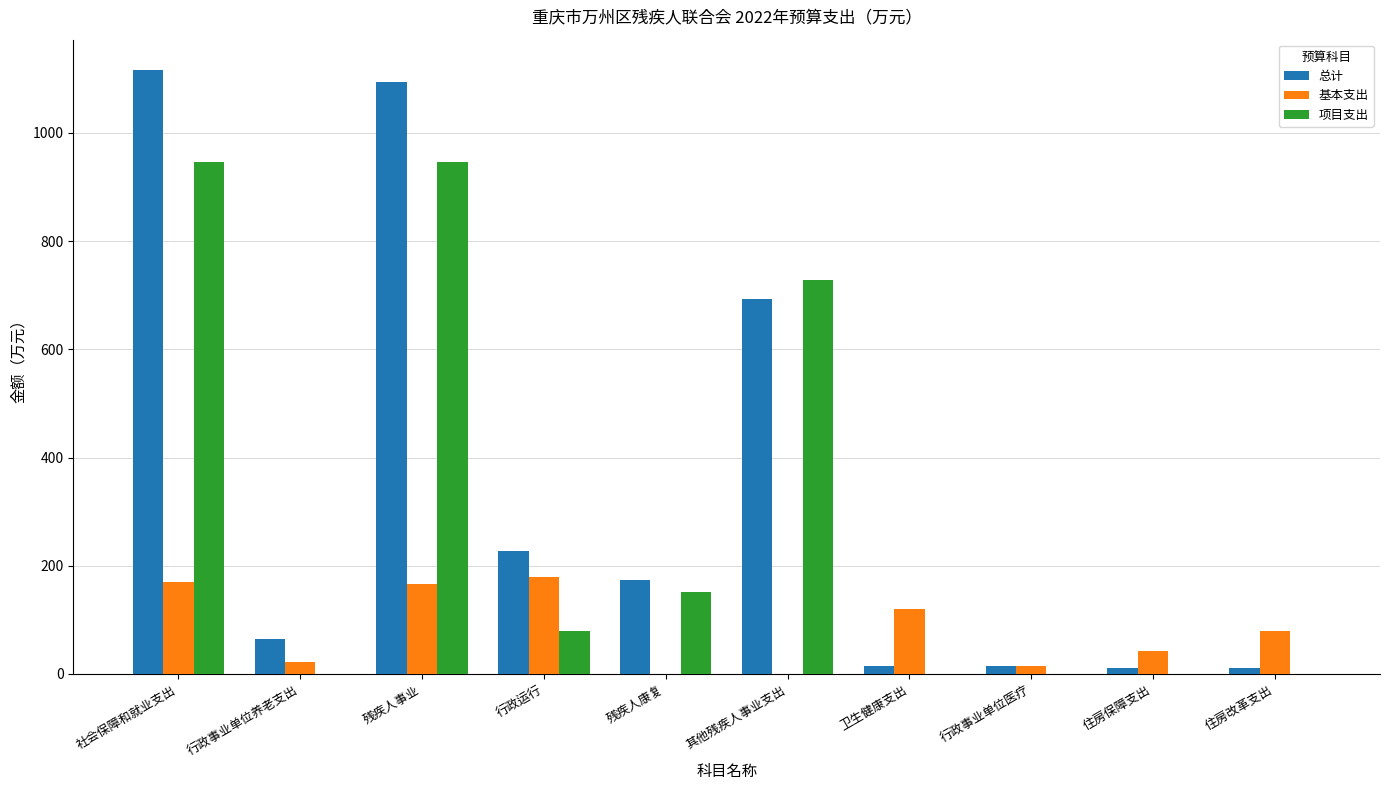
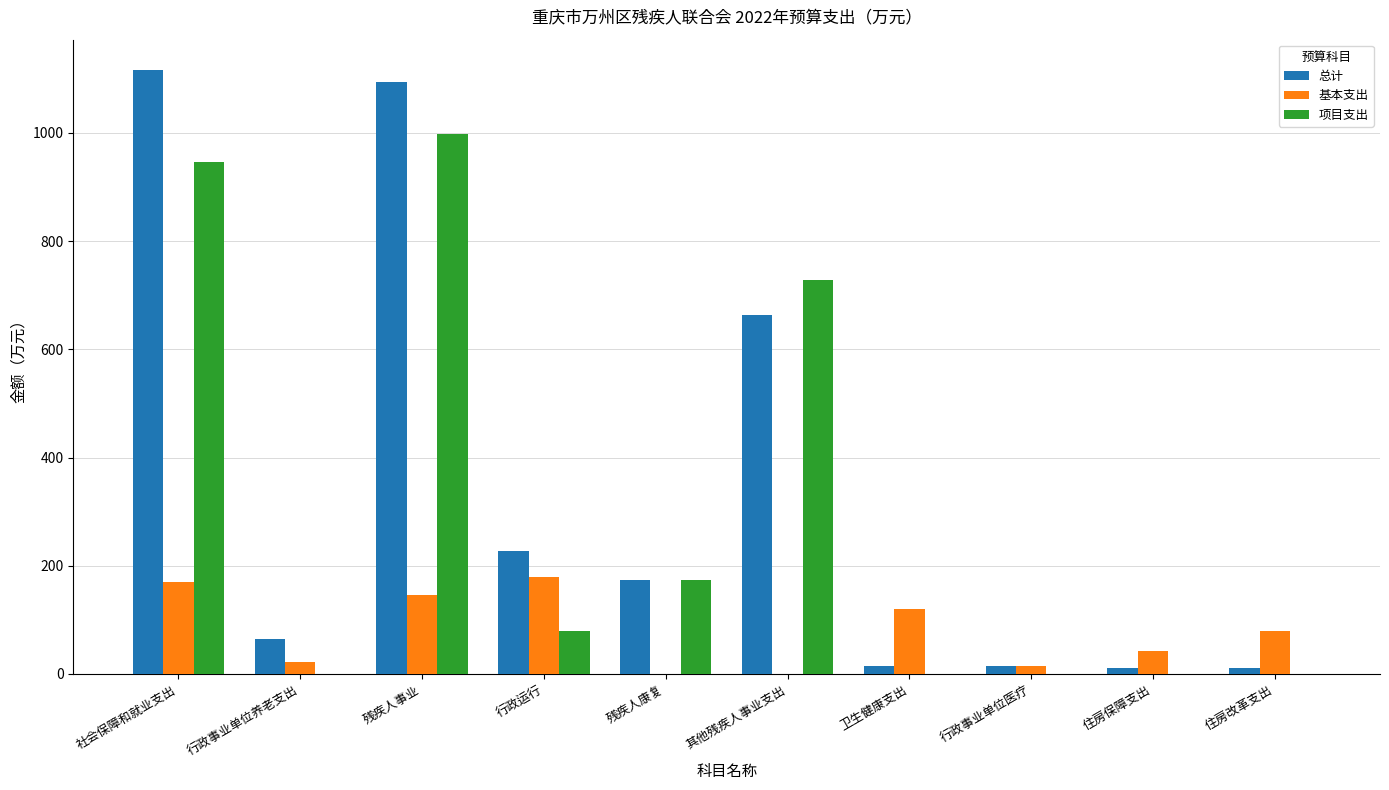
  {
    "总计": {
      "社会保障和就业支出": 1120,
      "行政事业单位养老支出": 70,
      "残疾人事业": 1090,
      "行政运行": 230,
      "残疾人康复": 170,
-     "其他残疾人事业支出": 690,
+     "其他残疾人事业支出": 660,
      "卫生健康支出": 10,
      "行政事业单位医疗": 10,
      "住房保障支出": 10,
      "住房改革支出": 10
    },
    "基本支出": {
      "社会保障和就业支出": 170,
      "行政事业单位养老支出": 20,
-     "残疾人事业": 170,
+     "残疾人事业": 150,
      "行政运行": 180,
      "残疾人康复": 0,
      "其他残疾人事业支出": 0,
      "卫生健康支出": 120,
      "行政事业单位医疗": 10,
      "住房保障支出": 40,
      "住房改革支出": 80
    },
    "项目支出": {
      "社会保障和就业支出": 950,
      "行政事业单位养老支出": 0,
-     "残疾人事业": 950,
+     "残疾人事业": 1000,
      "行政运行": 80,
-     "残疾人康复": 150,
+     "残疾人康复": 170,
      "其他残疾人事业支出": 730,
      "卫生健康支出": 0,
      "行政事业单位医疗": 0,
      "住房保障支出": 0,
      "住房改革支出": 0
    }
  }
